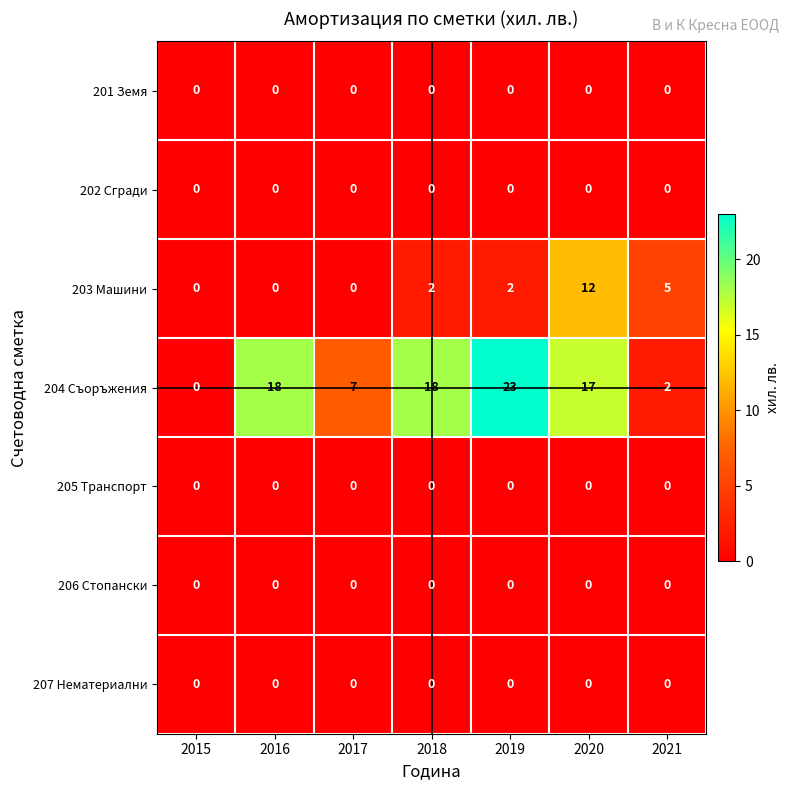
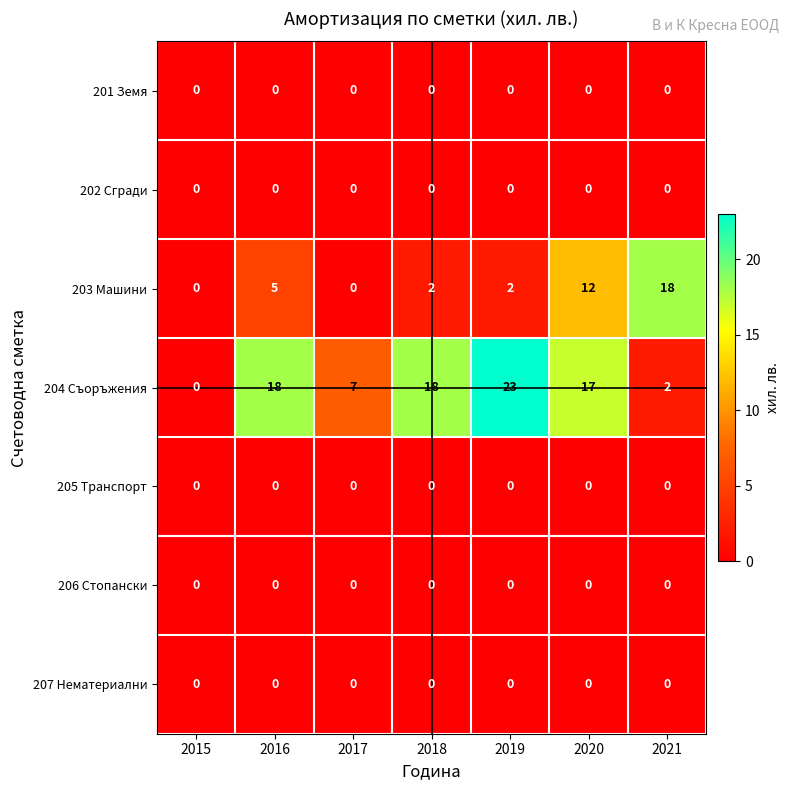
  {
    "201 Земя": {
      "2015": 0,
      "2016": 0,
      "2017": 0,
      "2018": 0,
      "2019": 0,
      "2020": 0,
      "2021": 0
    },
    "202 Сгради": {
      "2015": 0,
      "2016": 0,
      "2017": 0,
      "2018": 0,
      "2019": 0,
      "2020": 0,
      "2021": 0
    },
    "203 Машини": {
      "2015": 0,
-     "2016": 0,
+     "2016": 5,
      "2017": 0,
      "2018": 2,
      "2019": 2,
      "2020": 12,
-     "2021": 5
+     "2021": 18
    },
    "204 Съоръжения": {
      "2015": 0,
      "2016": 18,
      "2017": 7,
      "2018": 18,
      "2019": 23,
      "2020": 17,
      "2021": 2
    },
    "205 Транспорт": {
      "2015": 0,
      "2016": 0,
      "2017": 0,
      "2018": 0,
      "2019": 0,
      "2020": 0,
      "2021": 0
    },
    "206 Стопански": {
      "2015": 0,
      "2016": 0,
      "2017": 0,
      "2018": 0,
      "2019": 0,
      "2020": 0,
      "2021": 0
    },
    "207 Нематериални": {
      "2015": 0,
      "2016": 0,
      "2017": 0,
      "2018": 0,
      "2019": 0,
      "2020": 0,
      "2021": 0
    }
  }
